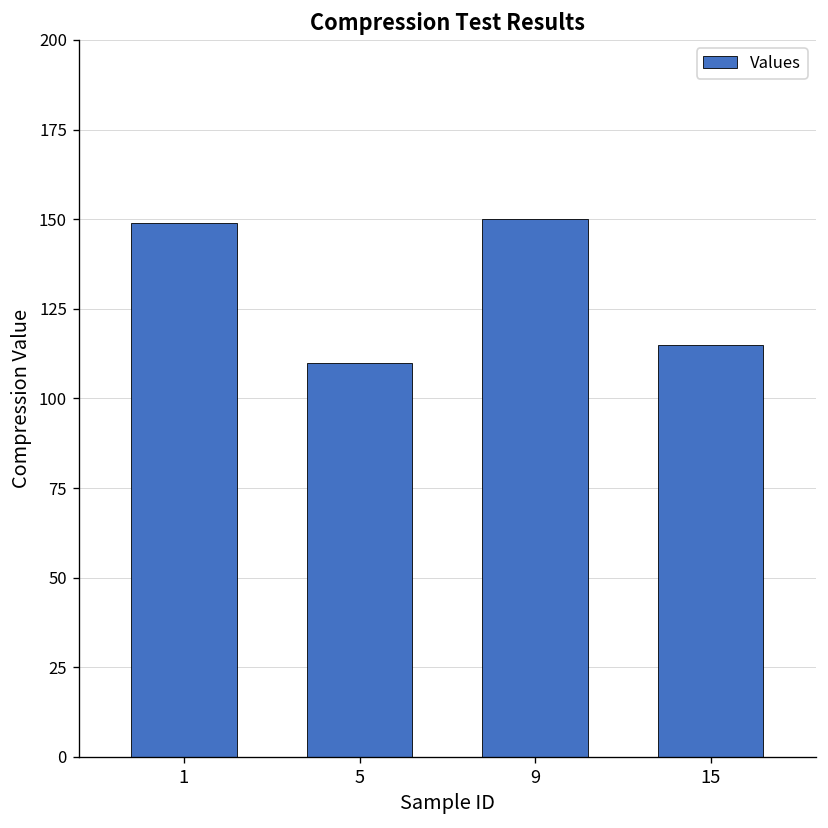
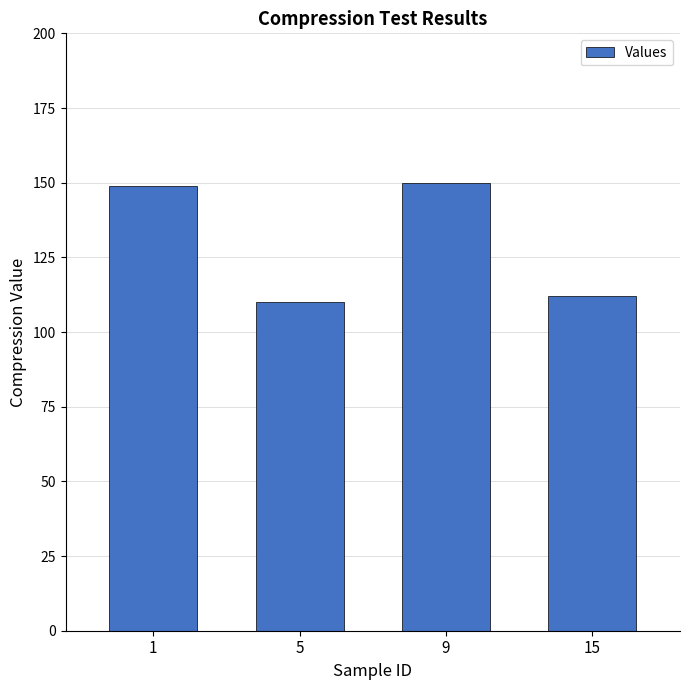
  {
    "1": 149,
    "5": 110,
    "9": 150,
-   "15": 115
+   "15": 112
  }
